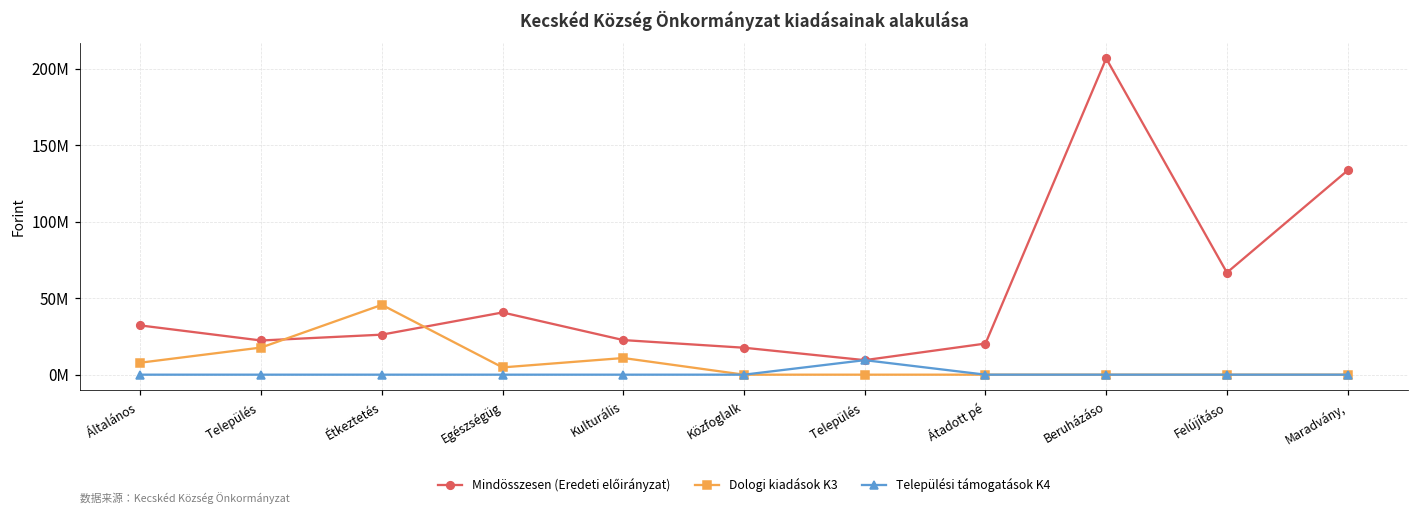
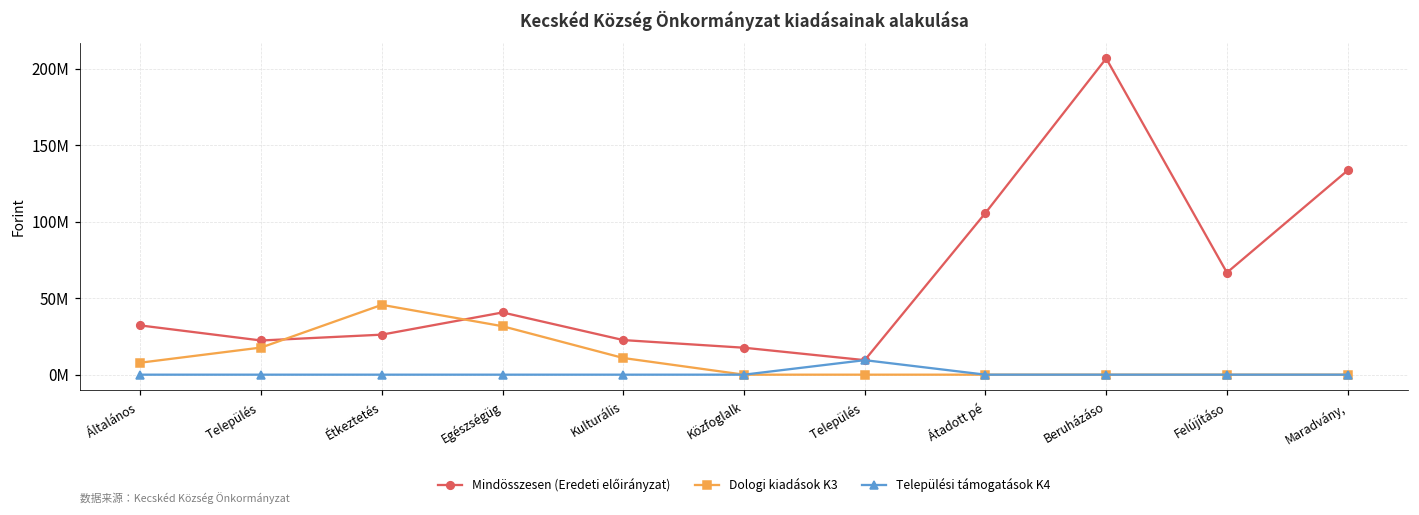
  {
    "Mindösszesen (Eredeti előirányzat)": {
      "Általános": 32000000,
      "Étkeztetés": 26000000,
      "Egészségüg": 41000000,
      "Kulturális": 23000000,
      "Közfoglalk": 18000000,
-     "Átadott pé": 20000000,
+     "Átadott pé": 106000000,
      "Beruházáso": 207000000,
      "Felújításo": 67000000,
      "Maradvány,": 133000000
    },
    "Dologi kiadások K3": {
      "Általános": 8000000,
      "Étkeztetés": 46000000,
-     "Egészségüg": 5000000,
+     "Egészségüg": 32000000,
      "Kulturális": 11000000
    },
    "Települési támogatások K4": {
      "Általános": 0,
      "Étkeztetés": 0,
      "Egészségüg": 0,
      "Kulturális": 0
    }
  }
